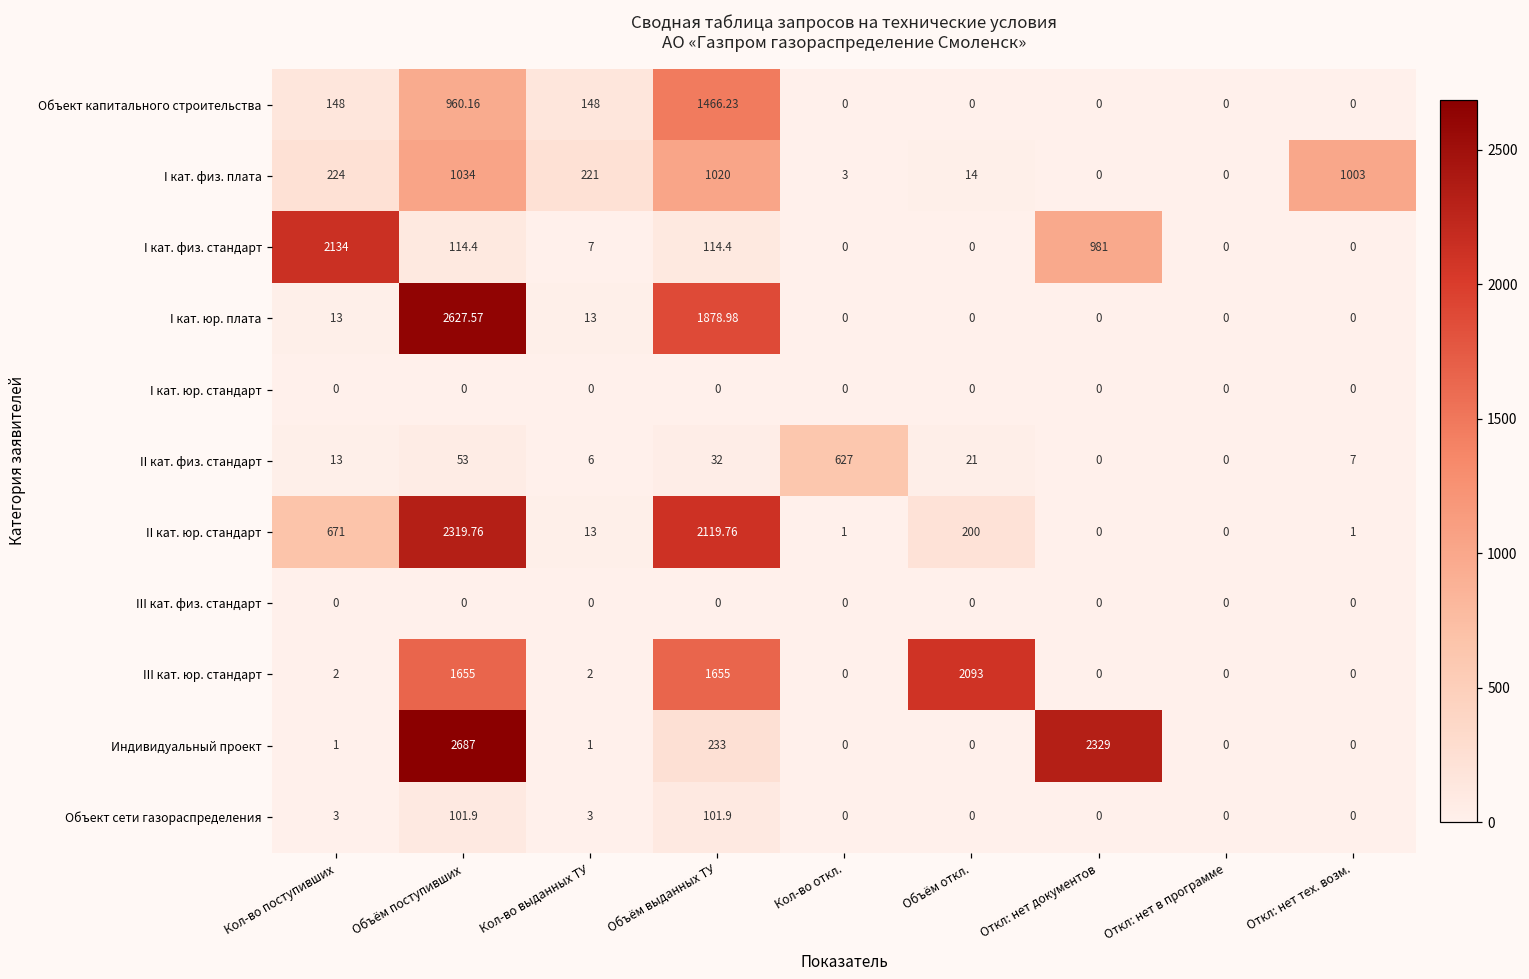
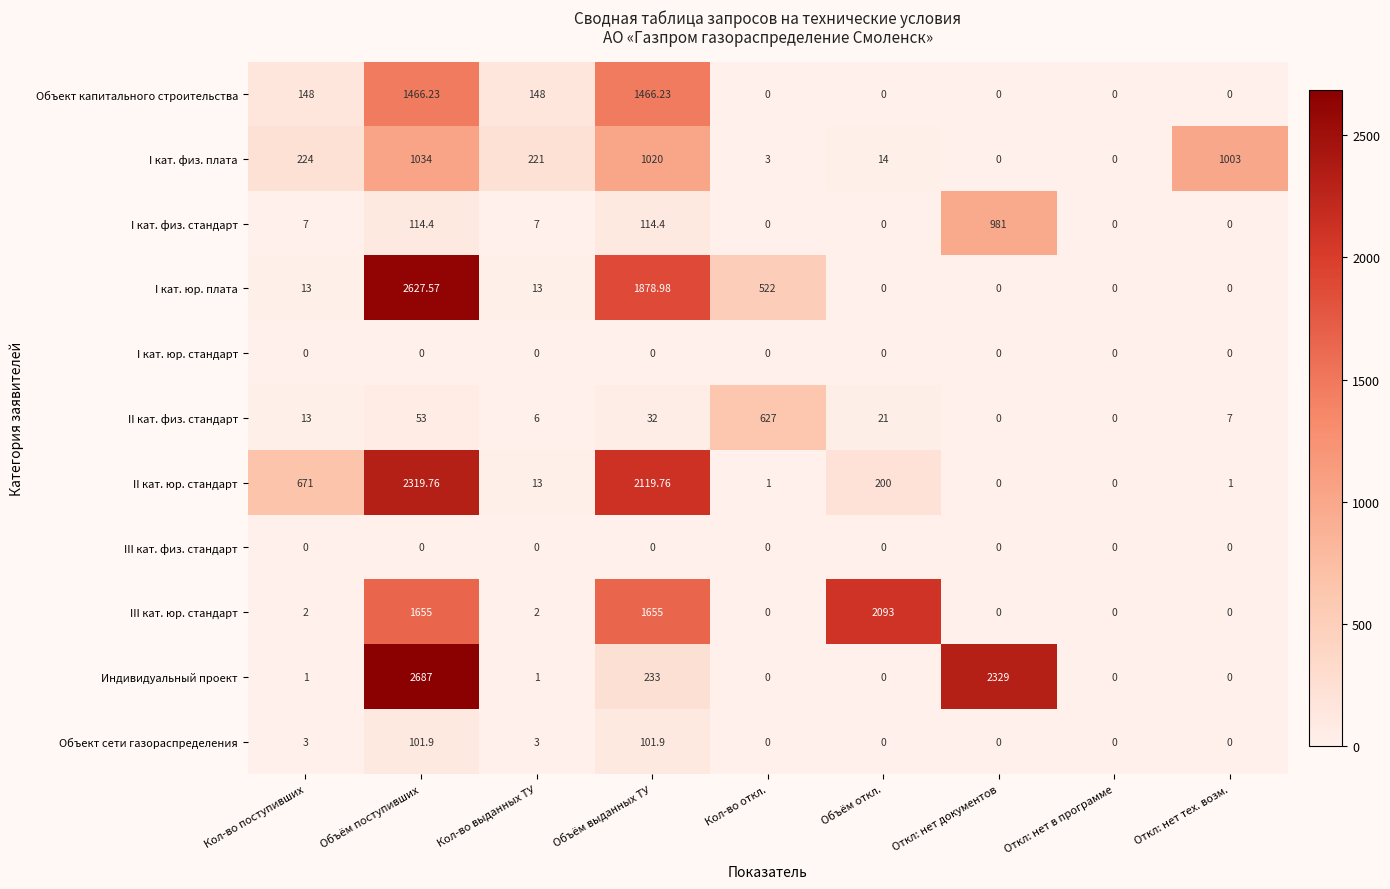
  {
    "Объект капитального строительства": {
      "Кол-во поступивших": 148,
-     "Объём поступивших": 960.16,
+     "Объём поступивших": 1466.23,
      "Кол-во выданных ТУ": 148,
      "Объём выданных ТУ": 1466.23,
      "Кол-во откл.": 0,
      "Объём откл.": 0,
      "Откл: нет документов": 0,
      "Откл: нет в программе": 0,
      "Откл: нет тех. возм.": 0
    },
    "I кат. физ. плата": {
      "Кол-во поступивших": 224,
      "Объём поступивших": 1034,
      "Кол-во выданных ТУ": 221,
      "Объём выданных ТУ": 1020,
      "Кол-во откл.": 3,
      "Объём откл.": 14,
      "Откл: нет документов": 0,
      "Откл: нет в программе": 0,
      "Откл: нет тех. возм.": 1003
    },
    "I кат. физ. стандарт": {
-     "Кол-во поступивших": 2134,
+     "Кол-во поступивших": 7,
      "Объём поступивших": 114.4,
      "Кол-во выданных ТУ": 7,
      "Объём выданных ТУ": 114.4,
      "Кол-во откл.": 0,
      "Объём откл.": 0,
      "Откл: нет документов": 981,
      "Откл: нет в программе": 0,
      "Откл: нет тех. возм.": 0
    },
    "I кат. юр. плата": {
      "Кол-во поступивших": 13,
      "Объём поступивших": 2627.57,
      "Кол-во выданных ТУ": 13,
      "Объём выданных ТУ": 1878.98,
-     "Кол-во откл.": 0,
+     "Кол-во откл.": 522,
      "Объём откл.": 0,
      "Откл: нет документов": 0,
      "Откл: нет в программе": 0,
      "Откл: нет тех. возм.": 0
    },
    "I кат. юр. стандарт": {
      "Кол-во поступивших": 0,
      "Объём поступивших": 0,
      "Кол-во выданных ТУ": 0,
      "Объём выданных ТУ": 0,
      "Кол-во откл.": 0,
      "Объём откл.": 0,
      "Откл: нет документов": 0,
      "Откл: нет в программе": 0,
      "Откл: нет тех. возм.": 0
    },
    "II кат. физ. стандарт": {
      "Кол-во поступивших": 13,
      "Объём поступивших": 53,
      "Кол-во выданных ТУ": 6,
      "Объём выданных ТУ": 32,
      "Кол-во откл.": 627,
      "Объём откл.": 21,
      "Откл: нет документов": 0,
      "Откл: нет в программе": 0,
      "Откл: нет тех. возм.": 7
    },
    "II кат. юр. стандарт": {
      "Кол-во поступивших": 671,
      "Объём поступивших": 2319.76,
      "Кол-во выданных ТУ": 13,
      "Объём выданных ТУ": 2119.76,
      "Кол-во откл.": 1,
      "Объём откл.": 200,
      "Откл: нет документов": 0,
      "Откл: нет в программе": 0,
      "Откл: нет тех. возм.": 1
    },
    "III кат. физ. стандарт": {
      "Кол-во поступивших": 0,
      "Объём поступивших": 0,
      "Кол-во выданных ТУ": 0,
      "Объём выданных ТУ": 0,
      "Кол-во откл.": 0,
      "Объём откл.": 0,
      "Откл: нет документов": 0,
      "Откл: нет в программе": 0,
      "Откл: нет тех. возм.": 0
    },
    "III кат. юр. стандарт": {
      "Кол-во поступивших": 2,
      "Объём поступивших": 1655,
      "Кол-во выданных ТУ": 2,
      "Объём выданных ТУ": 1655,
      "Кол-во откл.": 0,
      "Объём откл.": 2093,
      "Откл: нет документов": 0,
      "Откл: нет в программе": 0,
      "Откл: нет тех. возм.": 0
    },
    "Индивидуальный проект": {
      "Кол-во поступивших": 1,
      "Объём поступивших": 2687,
      "Кол-во выданных ТУ": 1,
      "Объём выданных ТУ": 233,
      "Кол-во откл.": 0,
      "Объём откл.": 0,
      "Откл: нет документов": 2329,
      "Откл: нет в программе": 0,
      "Откл: нет тех. возм.": 0
    },
    "Объект сети газораспределения": {
      "Кол-во поступивших": 3,
      "Объём поступивших": 101.9,
      "Кол-во выданных ТУ": 3,
      "Объём выданных ТУ": 101.9,
      "Кол-во откл.": 0,
      "Объём откл.": 0,
      "Откл: нет документов": 0,
      "Откл: нет в программе": 0,
      "Откл: нет тех. возм.": 0
    }
  }
